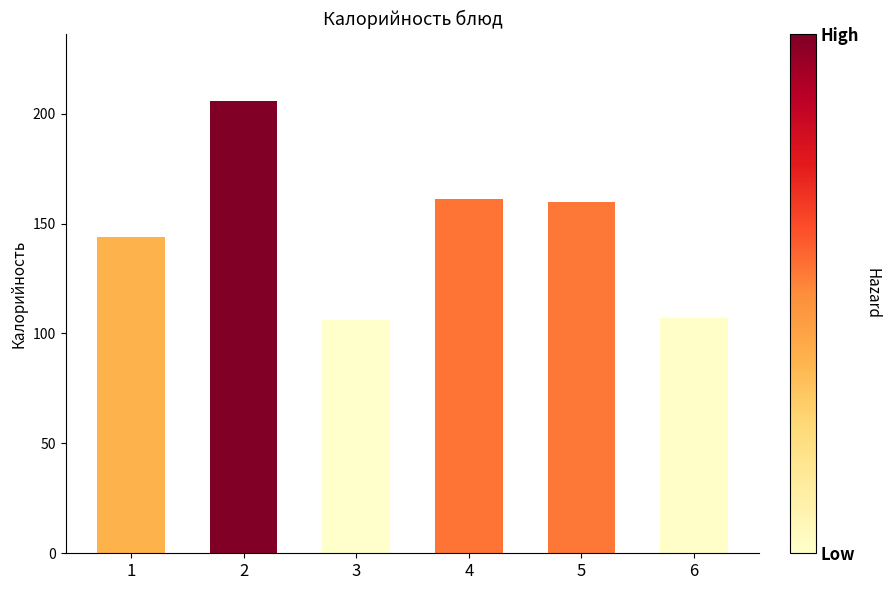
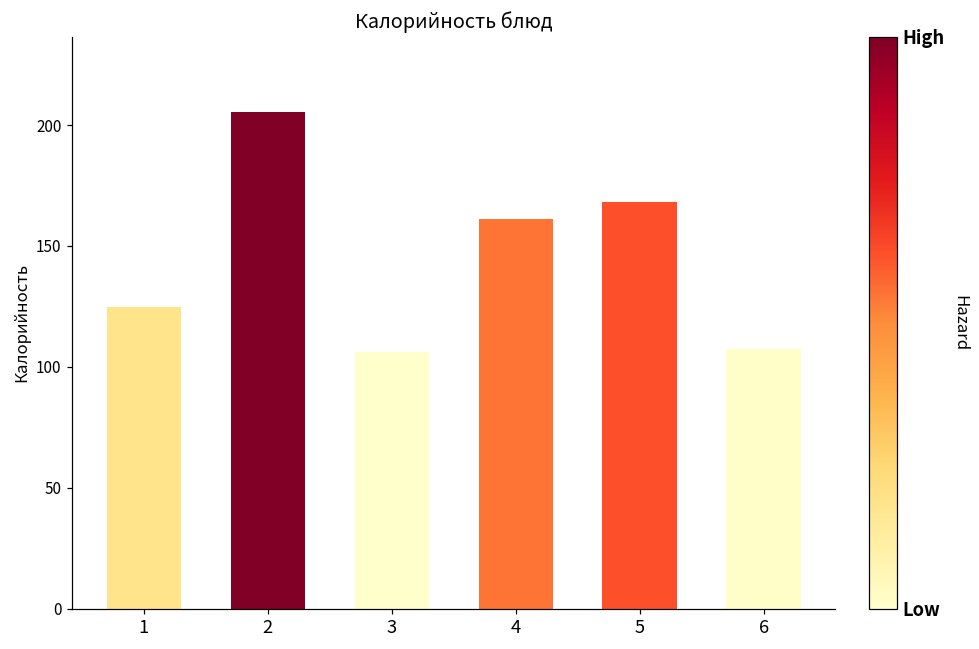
  {
-   "1": 144,
+   "1": 125,
    "2": 206,
    "3": 106,
    "4": 161,
-   "5": 160,
+   "5": 168,
    "6": 107
  }
